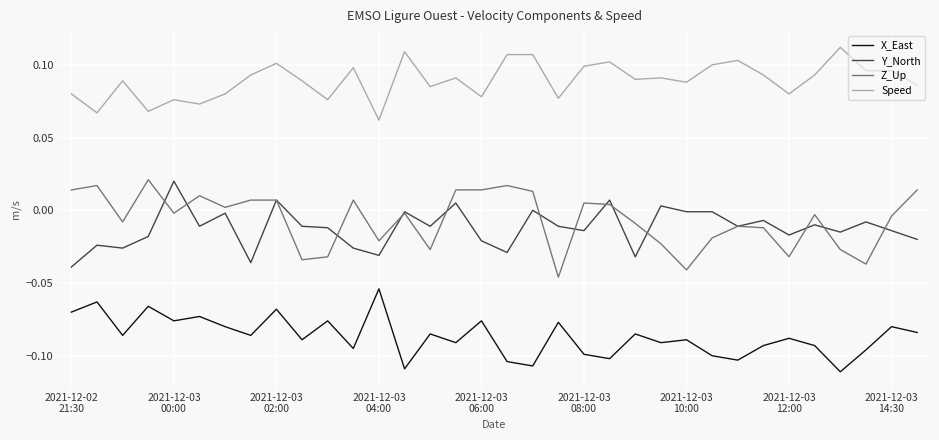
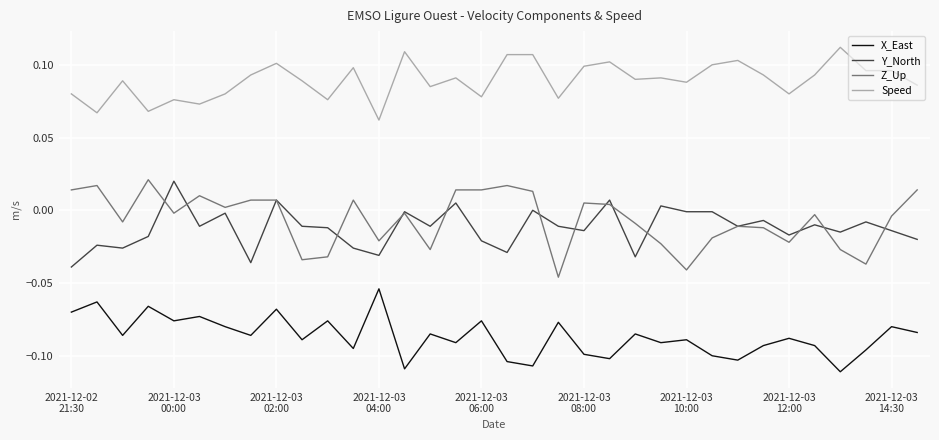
  {
    "X_East": {
      "2021-12-02 21:30": -0.070,
      "2021-12-03 00:00": -0.076,
      "2021-12-03 02:00": -0.068,
      "2021-12-03 04:00": -0.054,
      "2021-12-03 06:00": -0.076,
      "2021-12-03 08:00": -0.099,
      "2021-12-03 10:00": -0.089,
      "2021-12-03 12:00": -0.088,
      "2021-12-03 14:30": -0.080
    },
    "Y_North": {
      "2021-12-02 21:30": -0.039,
      "2021-12-03 00:00": 0.020,
      "2021-12-03 04:00": -0.031,
      "2021-12-03 06:00": -0.021,
      "2021-12-03 08:00": -0.014,
      "2021-12-03 10:00": -0.001,
      "2021-12-03 12:00": -0.017,
      "2021-12-03 14:30": -0.014
    },
    "Z_Up": {
      "2021-12-02 21:30": 0.014,
      "2021-12-03 00:00": -0.002,
      "2021-12-03 04:00": -0.021,
      "2021-12-03 06:00": 0.014,
      "2021-12-03 08:00": 0.005,
      "2021-12-03 10:00": -0.041,
-     "2021-12-03 12:00": -0.032,
+     "2021-12-03 12:00": -0.022,
      "2021-12-03 14:30": -0.004
    },
    "Speed": {
      "2021-12-02 21:30": 0.080,
      "2021-12-03 00:00": 0.076,
      "2021-12-03 02:00": 0.101,
      "2021-12-03 04:00": 0.062,
      "2021-12-03 06:00": 0.078,
      "2021-12-03 08:00": 0.099,
      "2021-12-03 10:00": 0.088,
      "2021-12-03 12:00": 0.080
    }
  }
